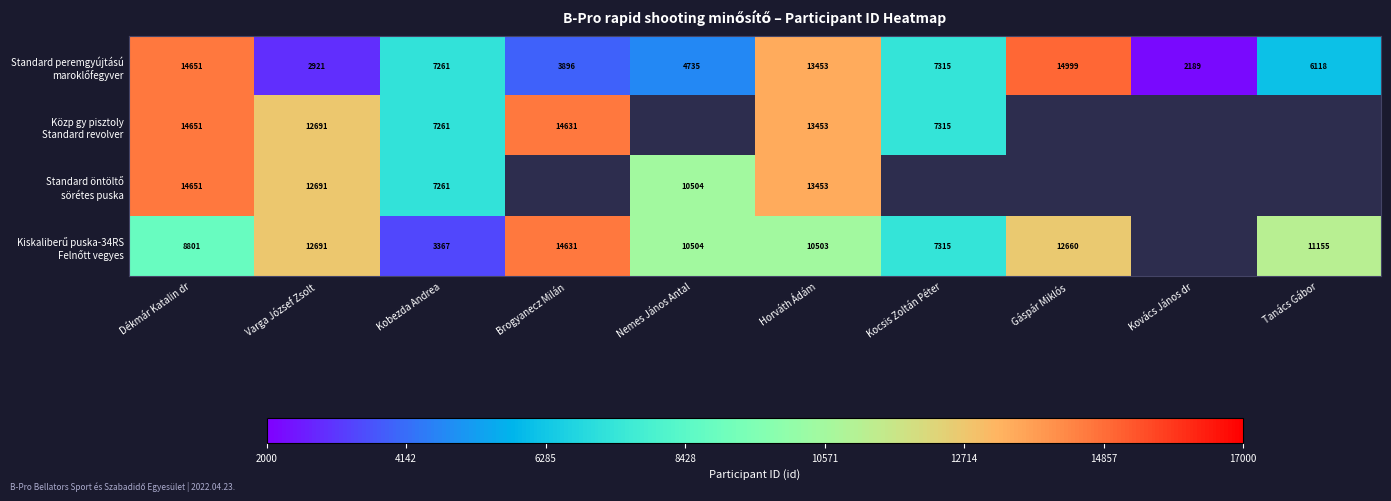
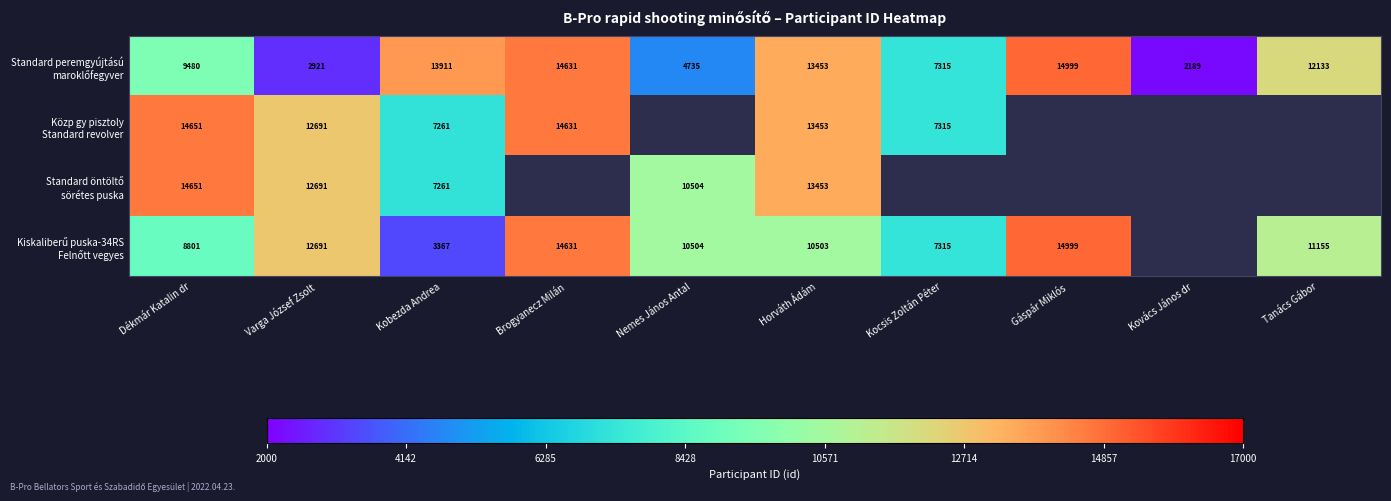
  {
    "Standard peremgyújtású maroklőfegyver": {
-     "Dékmár Katalin dr": 14651,
+     "Dékmár Katalin dr": 9480,
      "Varga József Zsolt": 2921,
-     "Kobezda Andrea": 7261,
-     "Brogyanecz Milán": 3896,
+     "Kobezda Andrea": 13911,
+     "Brogyanecz Milán": 14631,
      "Nemes János Antal": 4735,
      "Horváth Ádám": 13453,
      "Kocsis Zoltán Péter": 7315,
      "Gáspár Miklós": 14999,
      "Kovács János dr": 2189,
-     "Tanács Gábor": 6118
+     "Tanács Gábor": 12133
    },
    "Közp gy pisztoly Standard revolver": {
      "Dékmár Katalin dr": 14651,
      "Varga József Zsolt": 12691,
      "Kobezda Andrea": 7261,
      "Brogyanecz Milán": 14631,
      "Horváth Ádám": 13453,
      "Kocsis Zoltán Péter": 7315
    },
    "Standard öntöltő sörétes puska": {
      "Dékmár Katalin dr": 14651,
      "Varga József Zsolt": 12691,
      "Kobezda Andrea": 7261,
      "Nemes János Antal": 10504,
      "Horváth Ádám": 13453
    },
    "Kiskaliberű puska-34RS Felnőtt vegyes": {
      "Dékmár Katalin dr": 8801,
      "Varga József Zsolt": 12691,
      "Kobezda Andrea": 3367,
      "Brogyanecz Milán": 14631,
      "Nemes János Antal": 10504,
      "Horváth Ádám": 10503,
      "Kocsis Zoltán Péter": 7315,
-     "Gáspár Miklós": 12660,
+     "Gáspár Miklós": 14999,
      "Tanács Gábor": 11155
    }
  }
